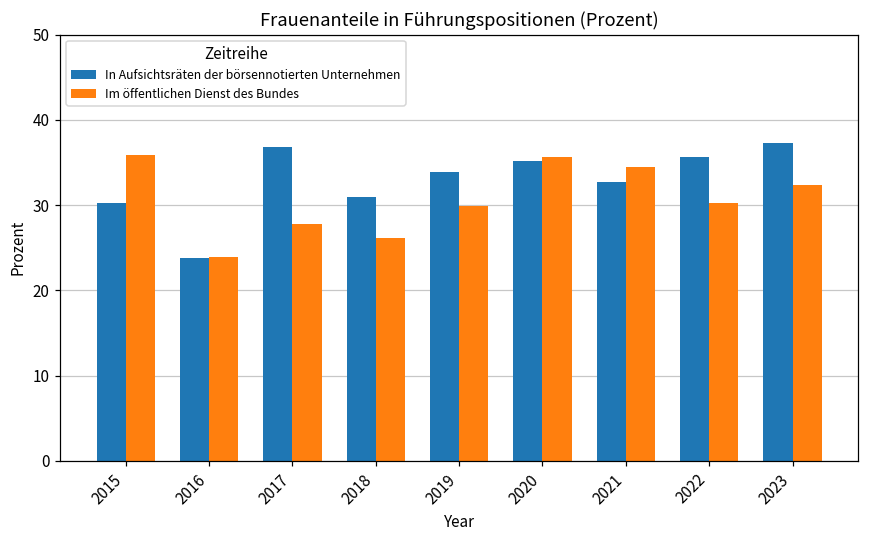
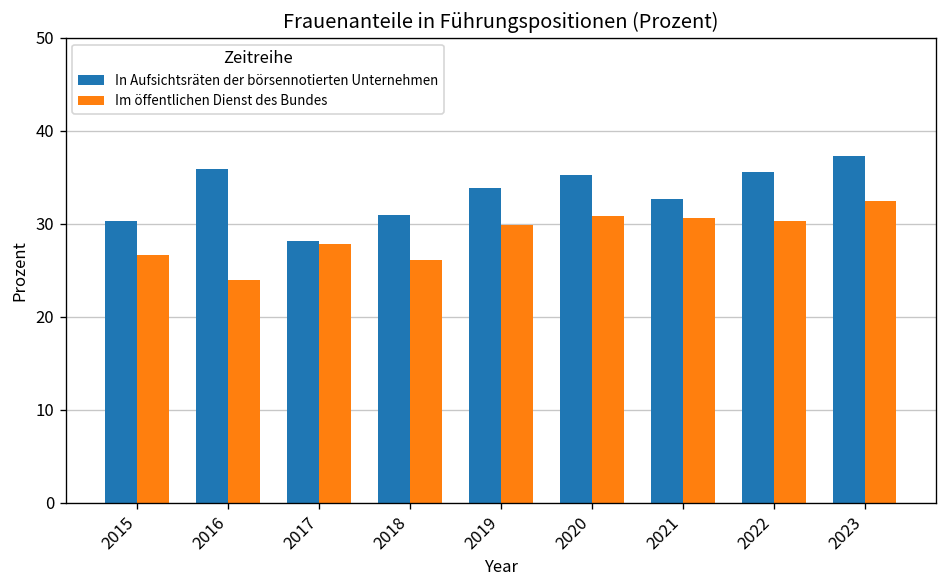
  {
    "In Aufsichtsräten der börsennotierten Unternehmen": {
      "2015": 30,
-     "2016": 24,
-     "2017": 37,
+     "2016": 36,
+     "2017": 28,
      "2018": 31,
      "2019": 34,
      "2020": 35,
      "2021": 33,
      "2022": 36,
      "2023": 37
    },
    "Im öffentlichen Dienst des Bundes": {
-     "2015": 36,
+     "2015": 27,
      "2016": 24,
      "2017": 28,
      "2018": 26,
      "2019": 30,
-     "2020": 36,
-     "2021": 35,
+     "2020": 31,
+     "2021": 31,
      "2022": 30,
      "2023": 32
    }
  }
